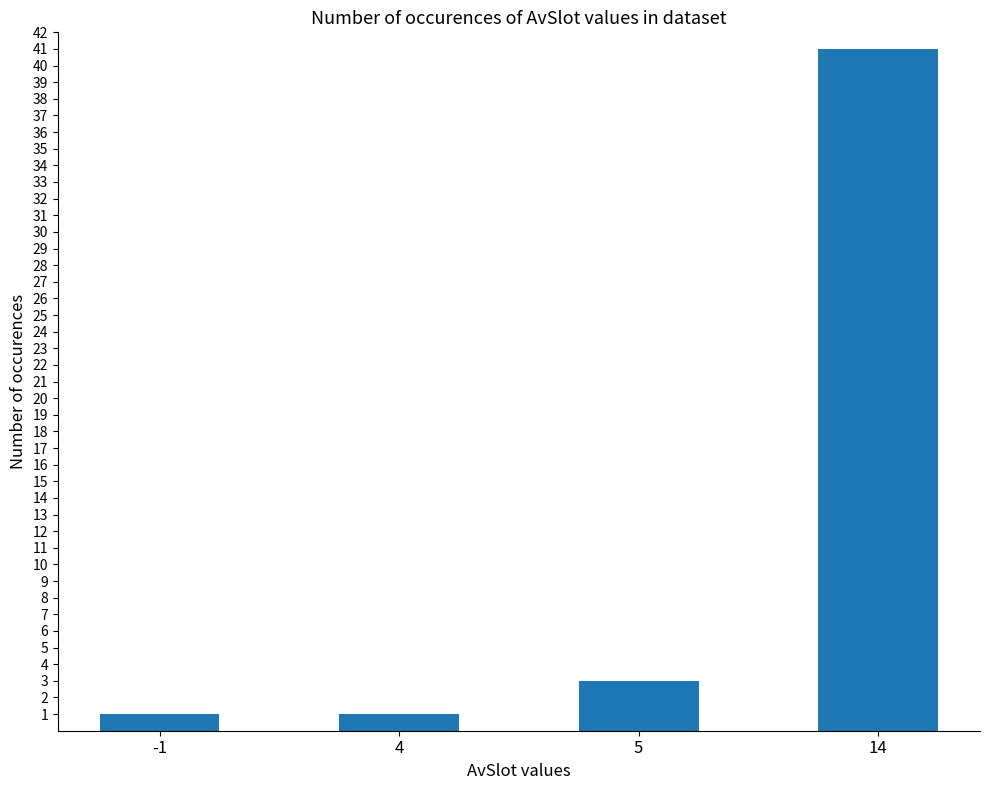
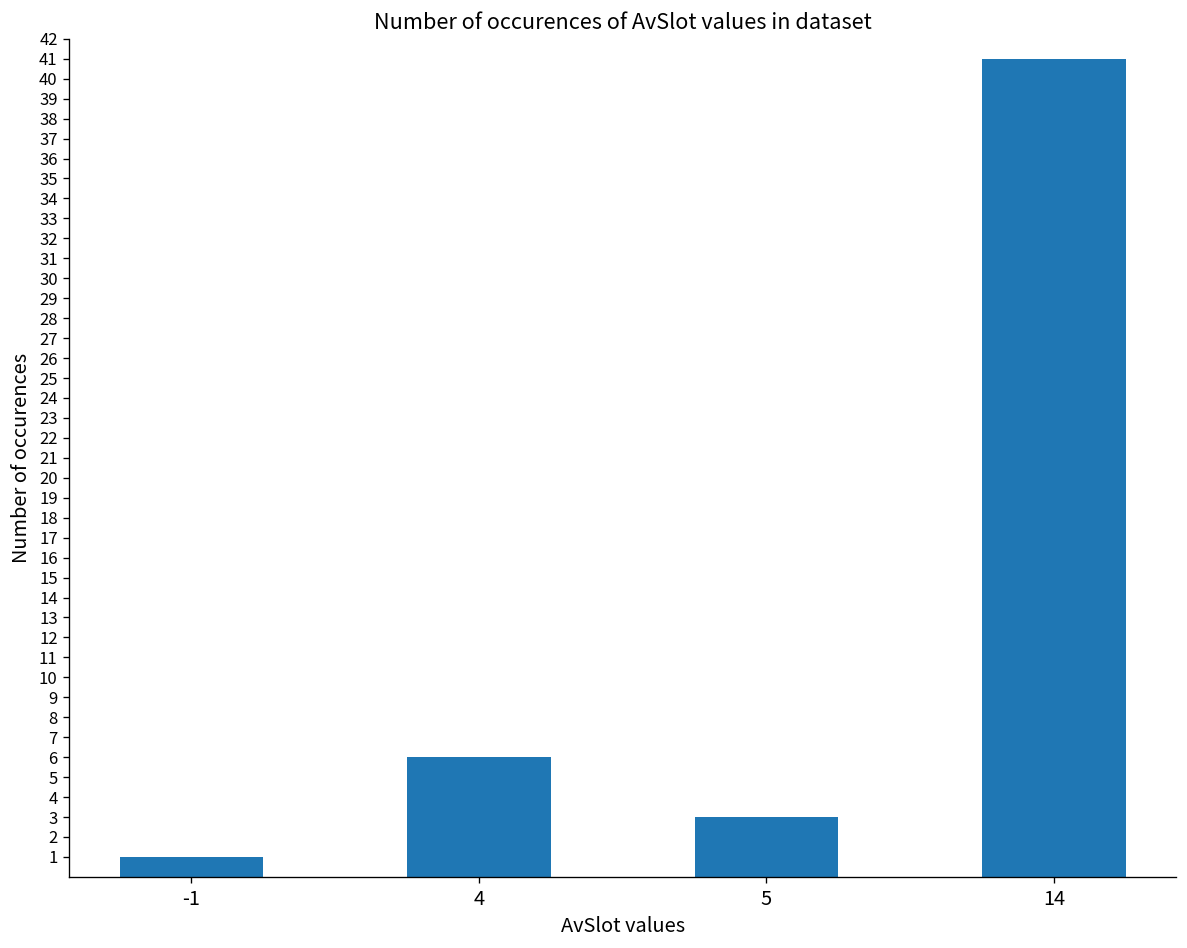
  {
    "-1": 1,
-   "4": 1,
+   "4": 6,
    "5": 3,
    "14": 41
  }
